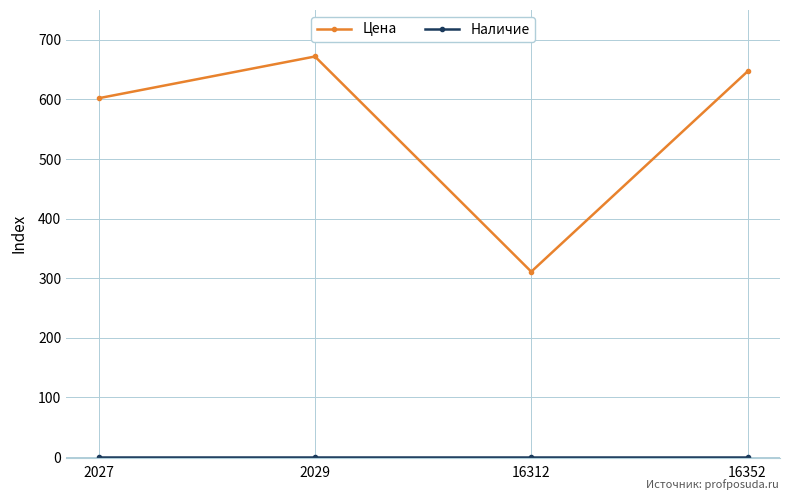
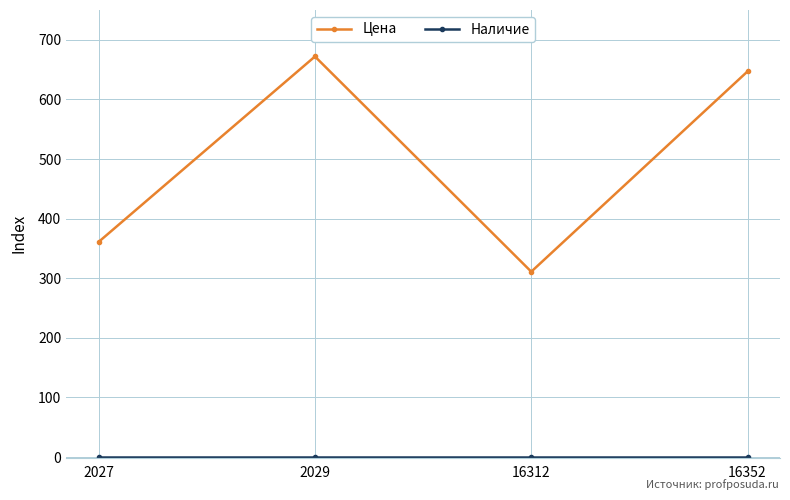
  {
    "Цена": {
-     "2027": 600,
+     "2027": 360,
      "2029": 670,
      "16312": 310,
      "16352": 650
    },
    "Наличие": {
      "2027": 0,
      "2029": 0,
      "16312": 0,
      "16352": 0
    }
  }
